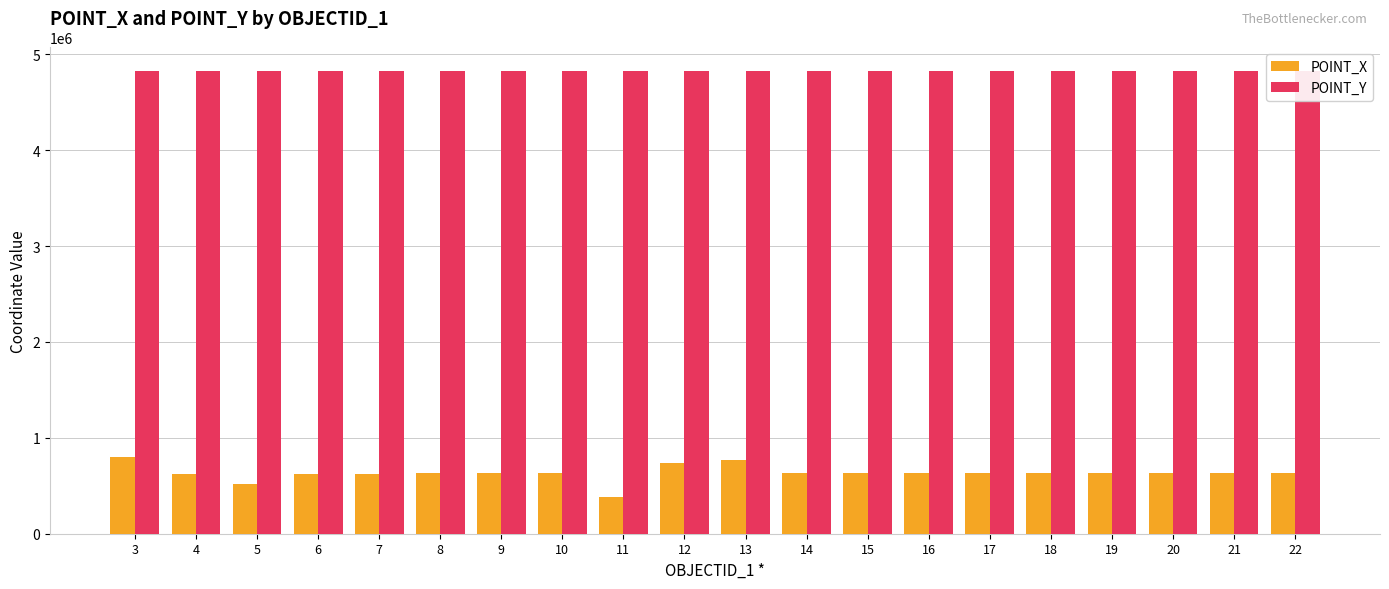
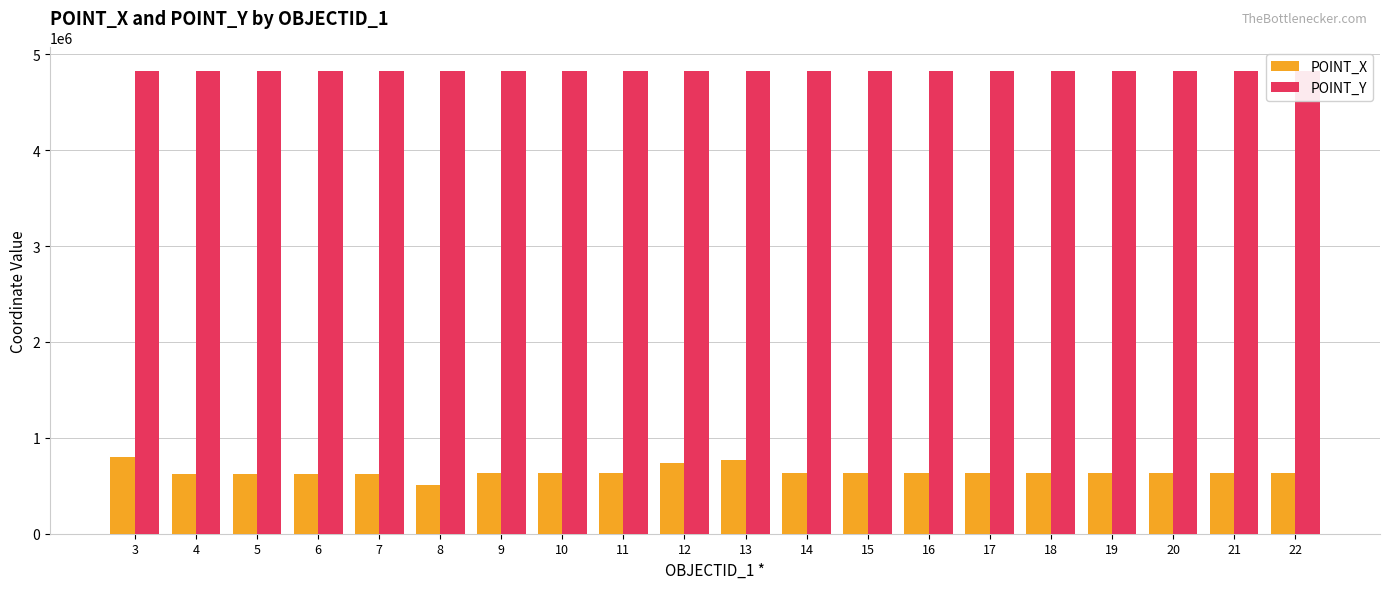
  {
    "POINT_X": {
      "3": 800000,
      "4": 600000,
-     "5": 500000,
+     "5": 600000,
      "6": 600000,
      "7": 600000,
-     "8": 600000,
+     "8": 500000,
      "9": 600000,
      "10": 600000,
-     "11": 400000,
+     "11": 600000,
      "12": 700000,
      "13": 800000,
      "14": 600000,
      "15": 600000,
      "16": 600000,
      "17": 600000,
      "18": 600000,
      "19": 600000,
      "20": 600000,
      "21": 600000,
      "22": 600000
    },
    "POINT_Y": {
      "3": 4800000,
      "4": 4800000,
      "5": 4800000,
      "6": 4800000,
      "7": 4800000,
      "8": 4800000,
      "9": 4800000,
      "10": 4800000,
      "11": 4800000,
      "12": 4800000,
      "13": 4800000,
      "14": 4800000,
      "15": 4800000,
      "16": 4800000,
      "17": 4800000,
      "18": 4800000,
      "19": 4800000,
      "20": 4800000,
      "21": 4800000
    }
  }
